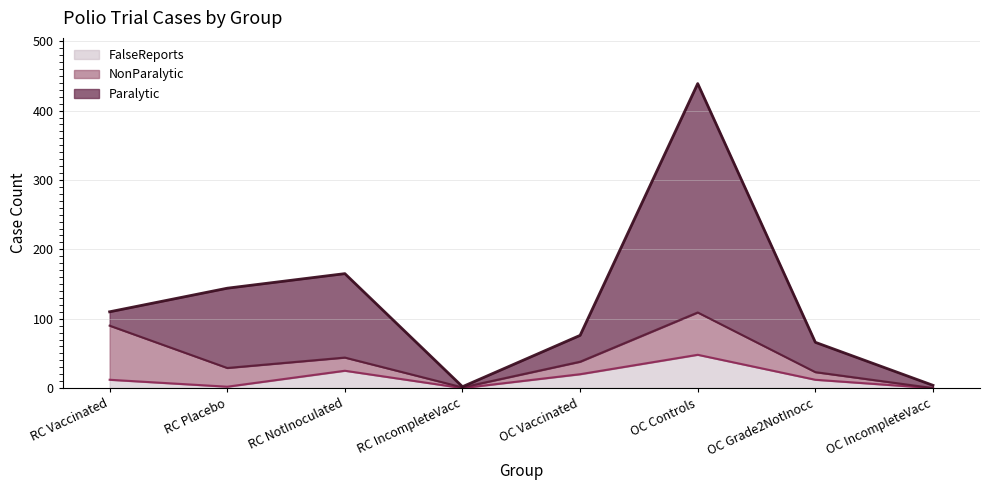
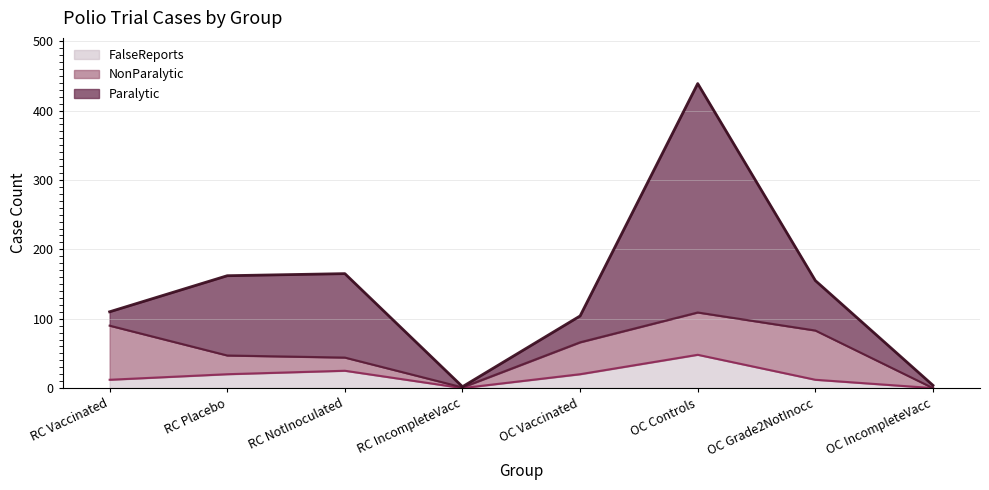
  {
    "FalseReports": {
      "RC Vaccinated": 10,
-     "RC Placebo": 0,
+     "RC Placebo": 20,
      "RC NotInoculated": 30,
      "OC Vaccinated": 20,
      "OC Controls": 50,
      "OC Grade2NotInocc": 10
    },
    "NonParalytic": {
      "RC Vaccinated": 80,
      "RC Placebo": 30,
      "RC NotInoculated": 20,
-     "OC Vaccinated": 20,
+     "OC Vaccinated": 50,
      "OC Controls": 60,
-     "OC Grade2NotInocc": 10
+     "OC Grade2NotInocc": 70
    },
    "Paralytic": {
      "RC Vaccinated": 20,
      "RC Placebo": 120,
      "RC NotInoculated": 120,
      "OC Vaccinated": 40,
      "OC Controls": 330,
-     "OC Grade2NotInocc": 40,
+     "OC Grade2NotInocc": 70,
      "OC IncompleteVacc": 0
    }
  }
